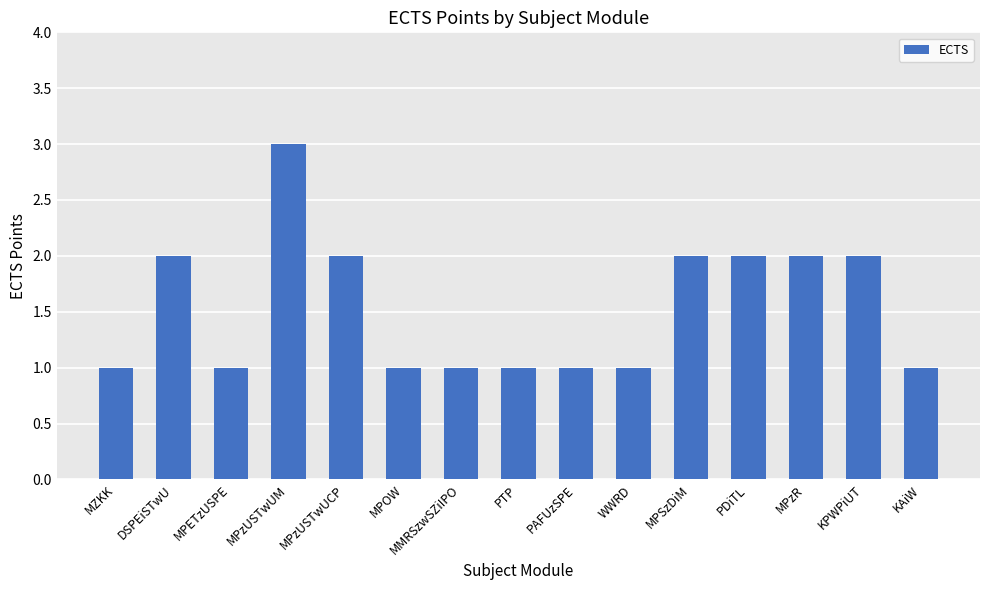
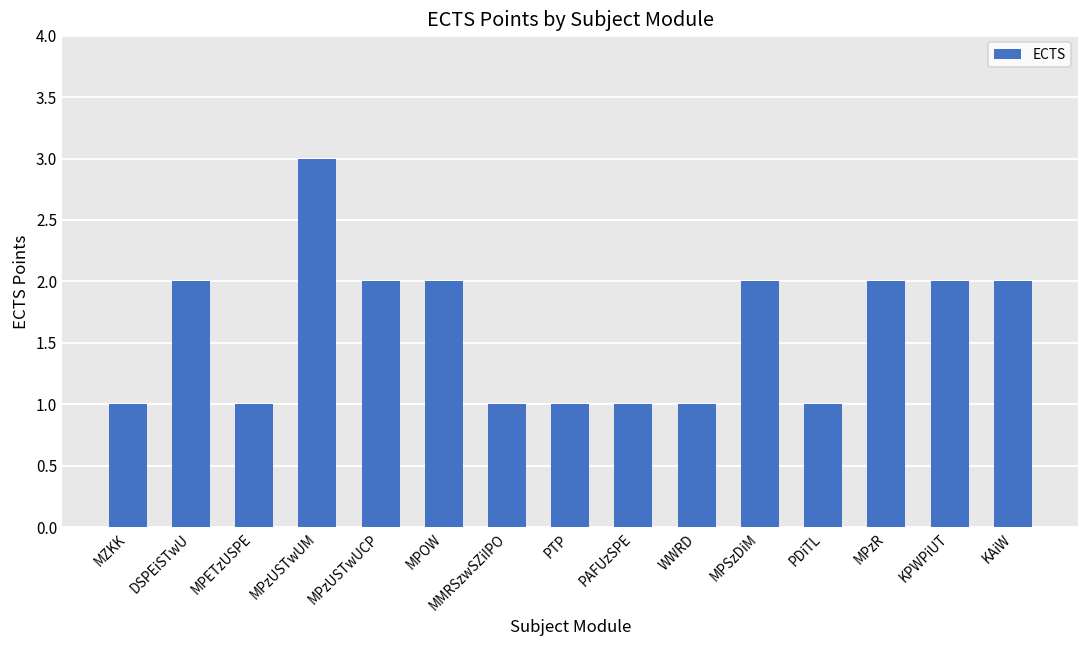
  {
    "MZKK": 1,
    "DSPEiSTwU": 2,
    "MPETzUSPE": 1,
    "MPzUSTwUM": 3,
    "MPzUSTwUCP": 2,
-   "MPOW": 1,
+   "MPOW": 2,
    "MMRSzwSZiIPO": 1,
    "PTP": 1,
    "PAFUzSPE": 1,
    "WWRD": 1,
    "MPSzDiM": 2,
-   "PDiTL": 2,
+   "PDiTL": 1,
    "MPzR": 2,
    "KPWPiUT": 2,
-   "KAiW": 1
+   "KAiW": 2
  }
